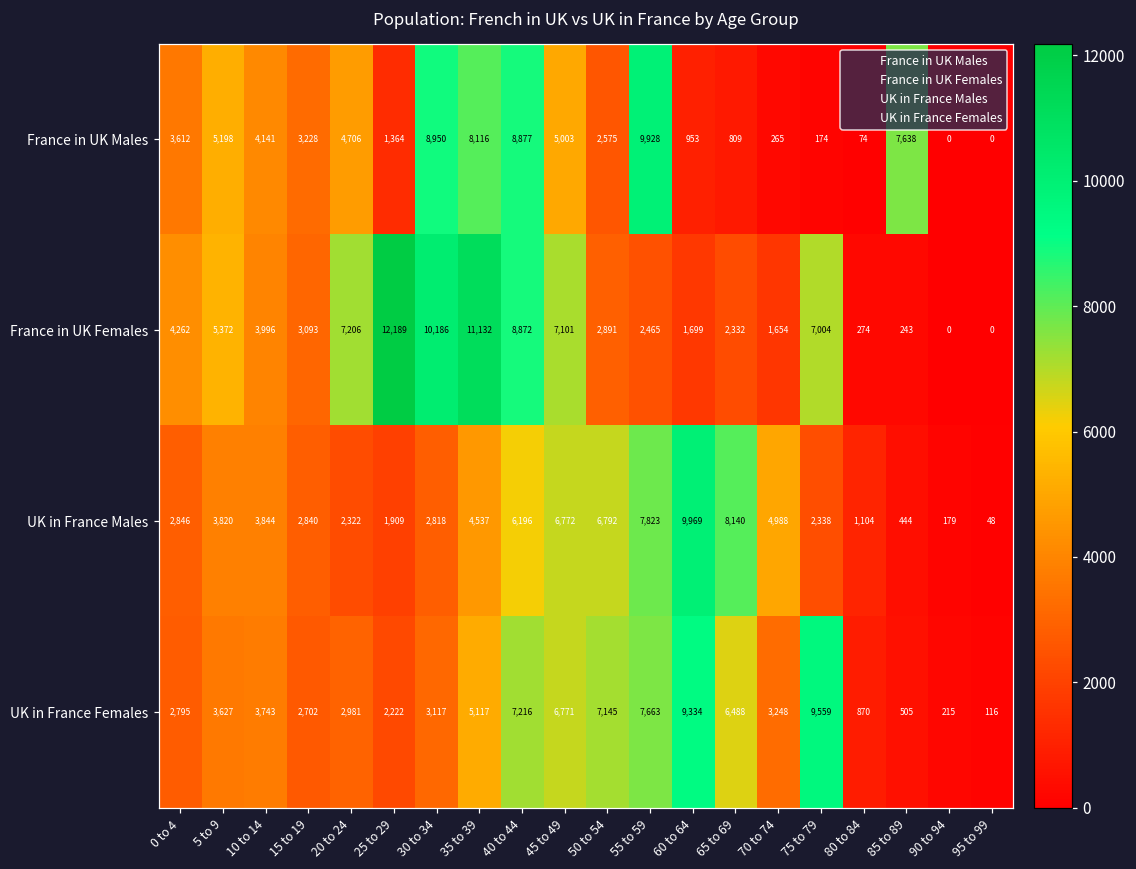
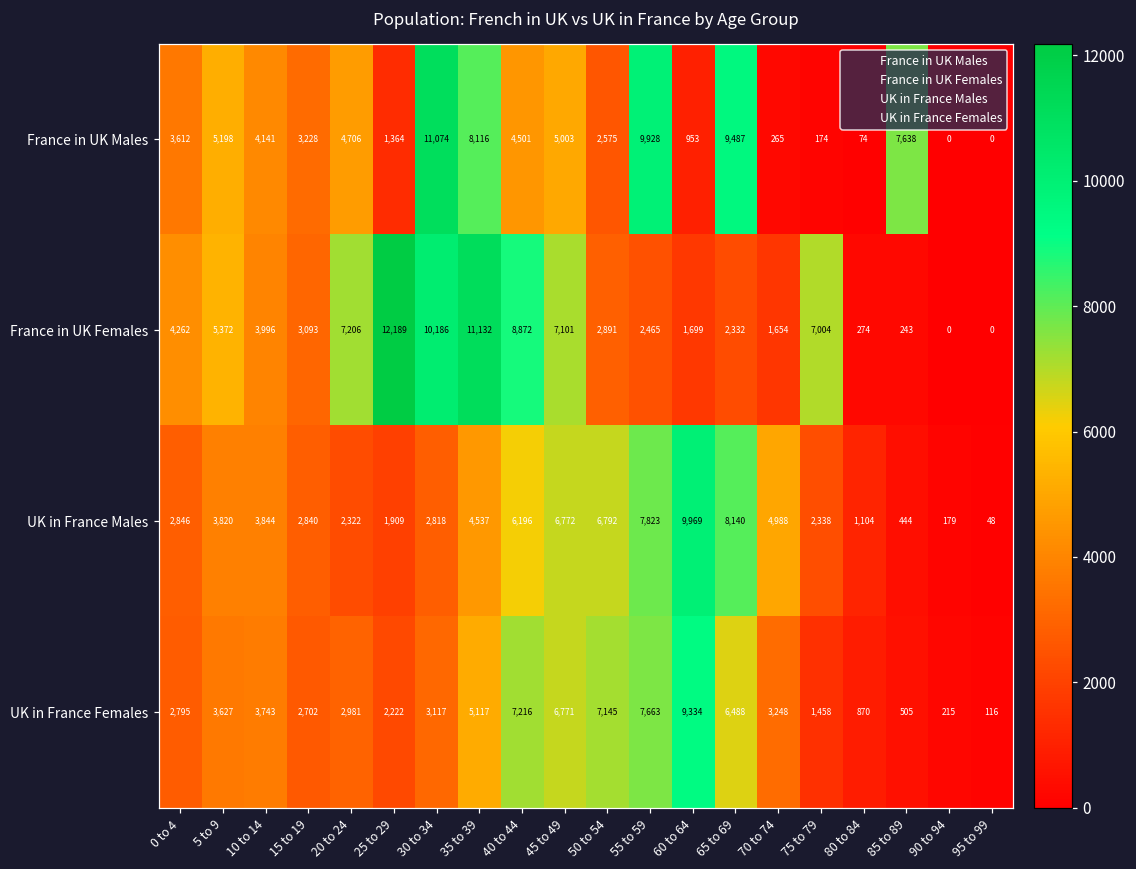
  {
    "France in UK Males": {
      "0 to 4": "3,612",
      "5 to 9": "5,198",
      "10 to 14": "4,141",
      "15 to 19": "3,228",
      "20 to 24": "4,706",
      "25 to 29": "1,364",
-     "30 to 34": "8,950",
+     "30 to 34": "11,074",
      "35 to 39": "8,116",
-     "40 to 44": "8,877",
+     "40 to 44": "4,501",
      "45 to 49": "5,003",
      "50 to 54": "2,575",
      "55 to 59": "9,928",
      "60 to 64": "953",
-     "65 to 69": "809",
+     "65 to 69": "9,487",
      "70 to 74": "265",
      "75 to 79": "174",
      "80 to 84": "74",
      "85 to 89": "7,638",
      "90 to 94": "0",
      "95 to 99": "0"
    },
    "France in UK Females": {
      "0 to 4": "4,262",
      "5 to 9": "5,372",
      "10 to 14": "3,996",
      "15 to 19": "3,093",
      "20 to 24": "7,206",
      "25 to 29": "12,189",
      "30 to 34": "10,186",
      "35 to 39": "11,132",
      "40 to 44": "8,872",
      "45 to 49": "7,101",
      "50 to 54": "2,891",
      "55 to 59": "2,465",
      "60 to 64": "1,699",
      "65 to 69": "2,332",
      "70 to 74": "1,654",
      "75 to 79": "7,004",
      "80 to 84": "274",
      "85 to 89": "243",
      "90 to 94": "0",
      "95 to 99": "0"
    },
    "UK in France Males": {
      "0 to 4": "2,846",
      "5 to 9": "3,820",
      "10 to 14": "3,844",
      "15 to 19": "2,840",
      "20 to 24": "2,322",
      "25 to 29": "1,909",
      "30 to 34": "2,818",
      "35 to 39": "4,537",
      "40 to 44": "6,196",
      "45 to 49": "6,772",
      "50 to 54": "6,792",
      "55 to 59": "7,823",
      "60 to 64": "9,969",
      "65 to 69": "8,140",
      "70 to 74": "4,988",
      "75 to 79": "2,338",
      "80 to 84": "1,104",
      "85 to 89": "444",
      "90 to 94": "179",
      "95 to 99": "48"
    },
    "UK in France Females": {
      "0 to 4": "2,795",
      "5 to 9": "3,627",
      "10 to 14": "3,743",
      "15 to 19": "2,702",
      "20 to 24": "2,981",
      "25 to 29": "2,222",
      "30 to 34": "3,117",
      "35 to 39": "5,117",
      "40 to 44": "7,216",
      "45 to 49": "6,771",
      "50 to 54": "7,145",
      "55 to 59": "7,663",
      "60 to 64": "9,334",
      "65 to 69": "6,488",
      "70 to 74": "3,248",
-     "75 to 79": "9,559",
+     "75 to 79": "1,458",
      "80 to 84": "870",
      "85 to 89": "505",
      "90 to 94": "215",
      "95 to 99": "116"
    }
  }
